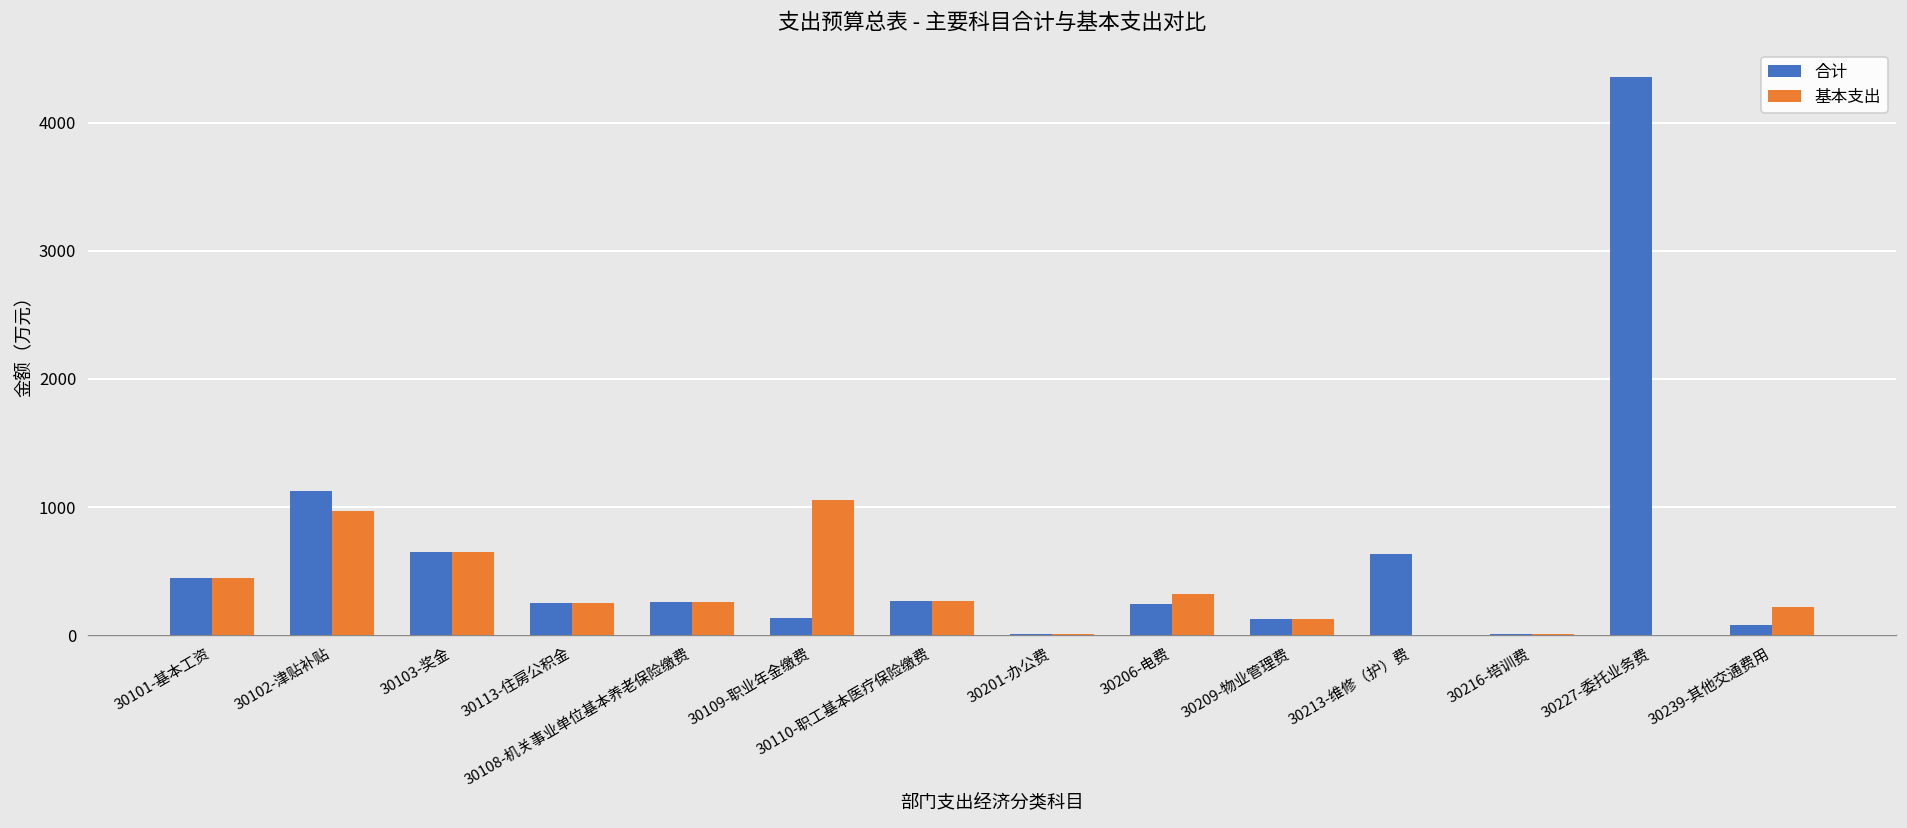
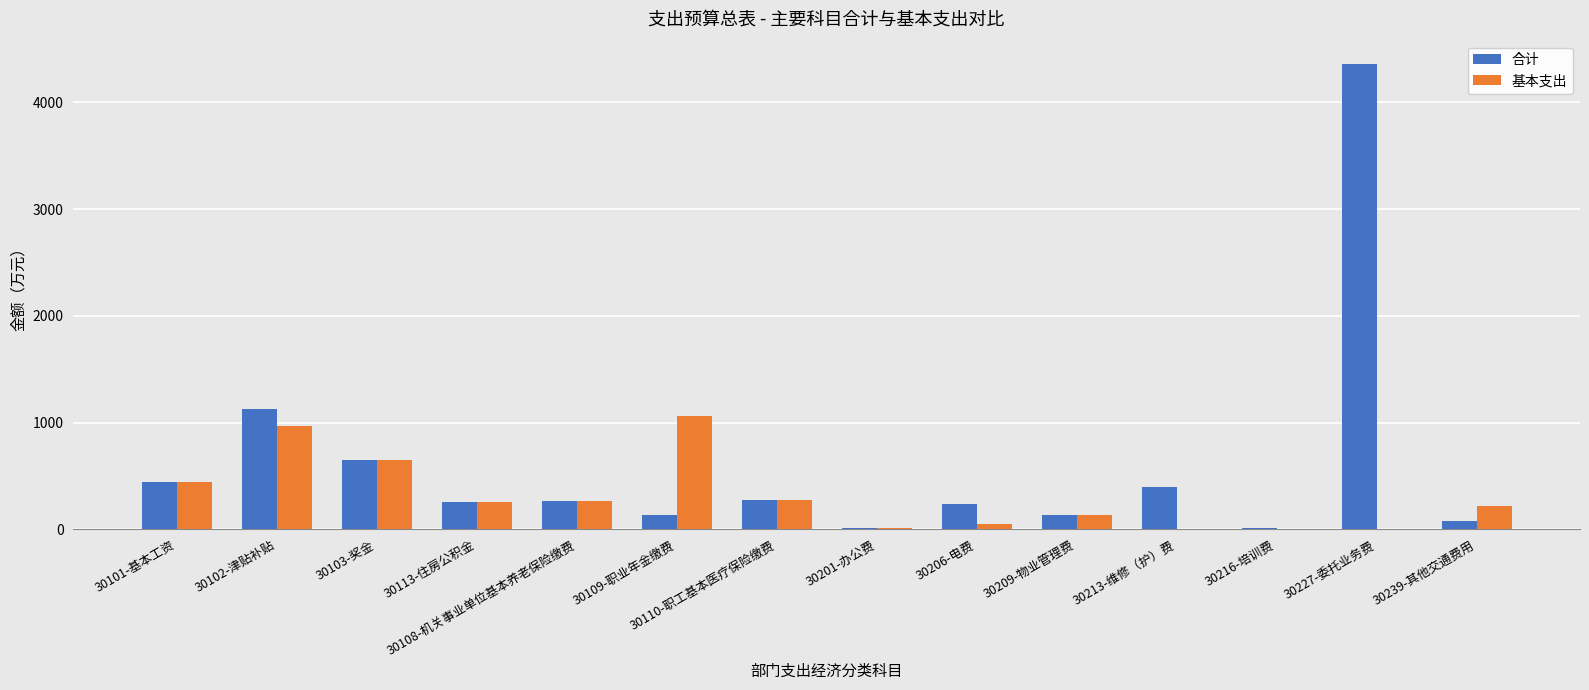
  {
    "合计": {
      "30101-基本工资": 450,
      "30102-津贴补贴": 1120,
      "30103-奖金": 650,
      "30113-住房公积金": 250,
      "30108-机关事业单位基本养老保险缴费": 260,
      "30109-职业年金缴费": 130,
      "30110-职工基本医疗保险缴费": 270,
      "30206-电费": 240,
      "30209-物业管理费": 130,
-     "30213-维修（护）费": 630,
+     "30213-维修（护）费": 390,
      "30227-委托业务费": 4360,
      "30239-其他交通费用": 80
    },
    "基本支出": {
      "30101-基本工资": 450,
      "30102-津贴补贴": 970,
      "30103-奖金": 650,
      "30113-住房公积金": 250,
      "30108-机关事业单位基本养老保险缴费": 260,
      "30109-职业年金缴费": 1060,
      "30110-职工基本医疗保险缴费": 270,
-     "30206-电费": 320,
+     "30206-电费": 50,
      "30209-物业管理费": 130,
      "30227-委托业务费": 0,
      "30239-其他交通费用": 220
    }
  }
